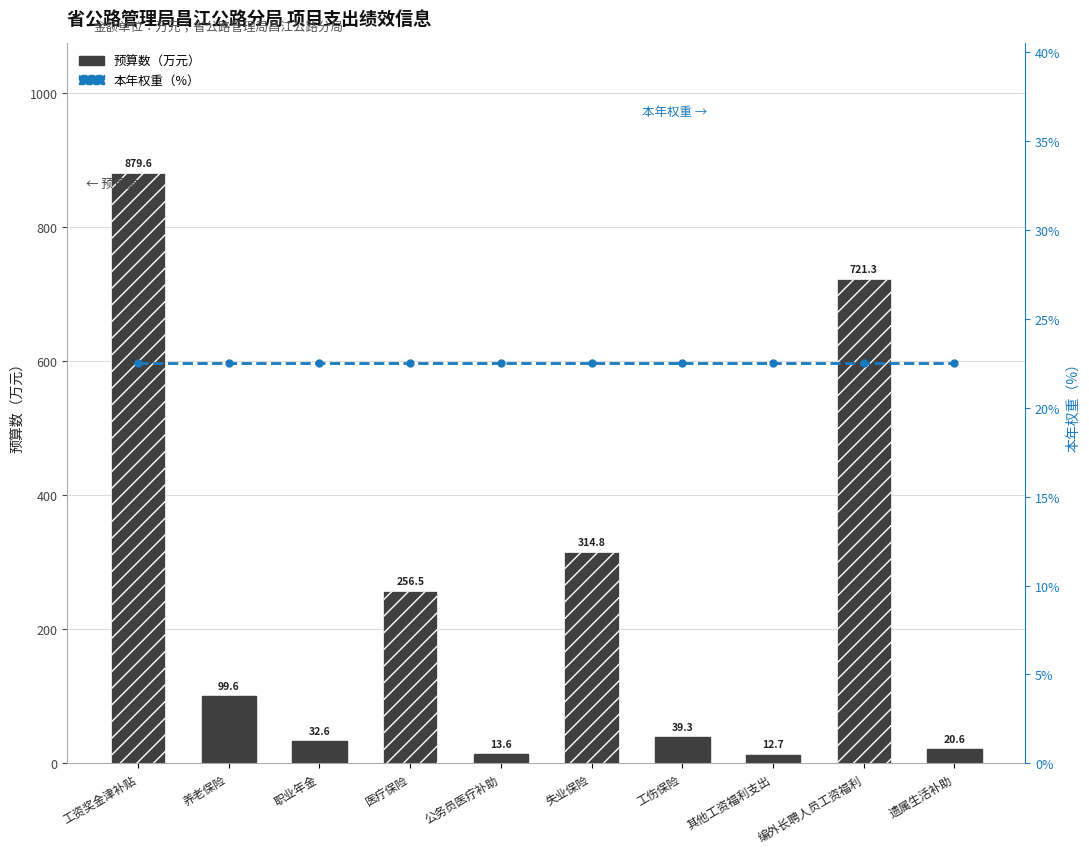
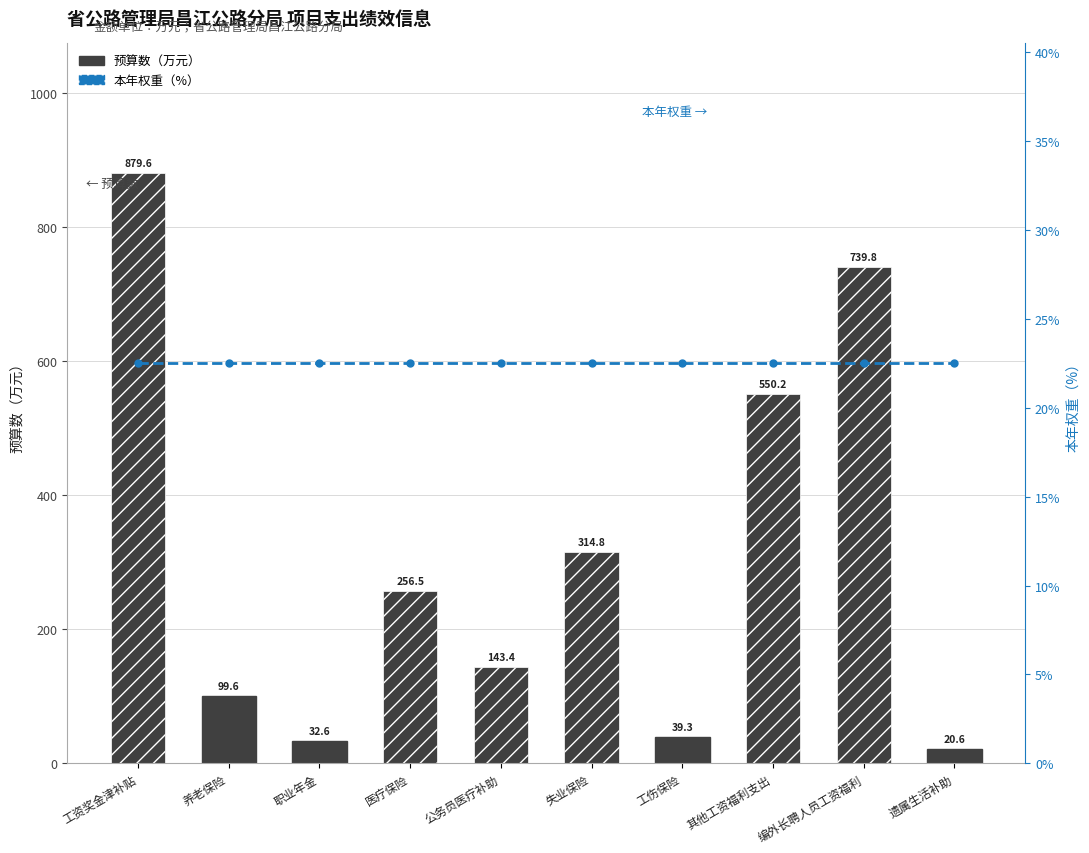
  {
    "预算数（万元）": {
      "工资奖金津补贴": 879.6,
      "养老保险": 99.6,
      "职业年金": 32.6,
      "医疗保险": 256.5,
-     "公务员医疗补助": 13.6,
+     "公务员医疗补助": 143.4,
      "失业保险": 314.8,
      "工伤保险": 39.3,
-     "其他工资福利支出": 12.7,
-     "编外长聘人员工资福利": 721.3,
+     "其他工资福利支出": 550.2,
+     "编外长聘人员工资福利": 739.8,
      "遗属生活补助": 20.6
    }
  }
